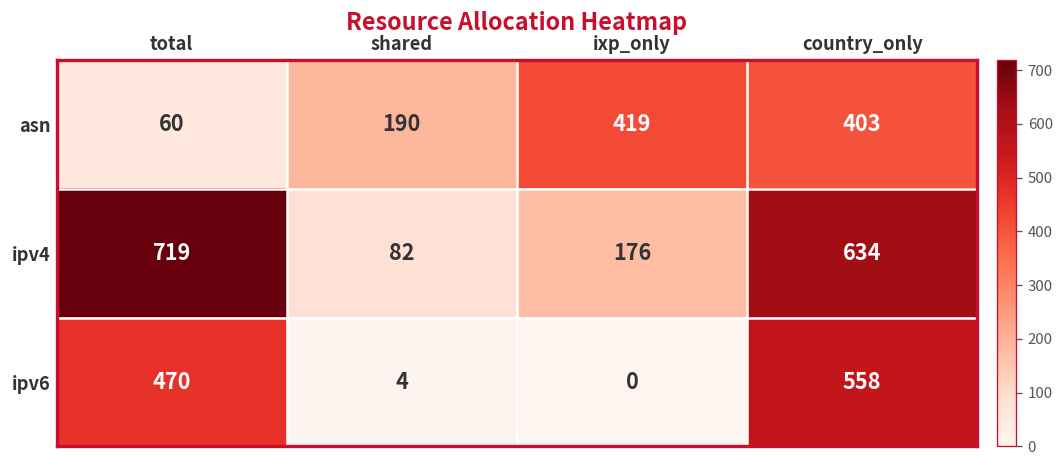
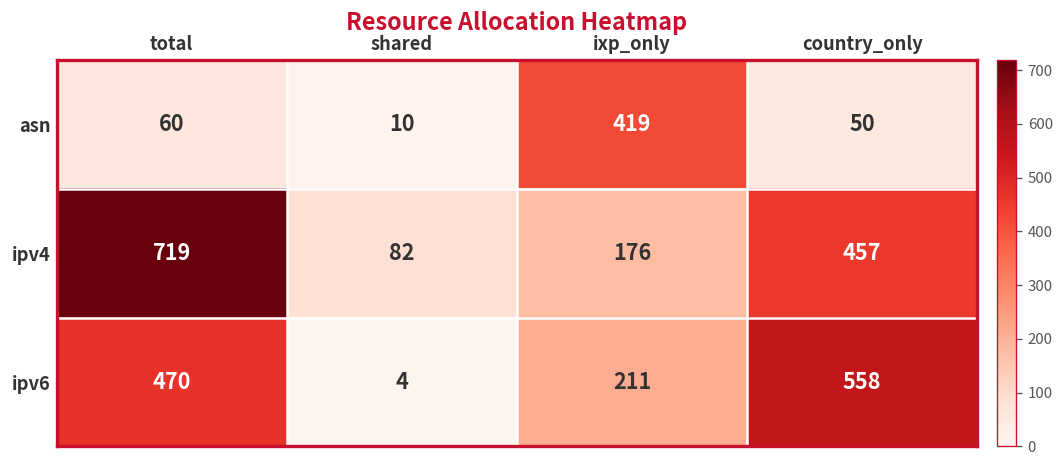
  {
    "asn": {
      "total": 60,
-     "shared": 190,
+     "shared": 10,
      "ixp_only": 419,
-     "country_only": 403
+     "country_only": 50
    },
    "ipv4": {
      "total": 719,
      "shared": 82,
      "ixp_only": 176,
-     "country_only": 634
+     "country_only": 457
    },
    "ipv6": {
      "total": 470,
      "shared": 4,
-     "ixp_only": 0,
+     "ixp_only": 211,
      "country_only": 558
    }
  }
